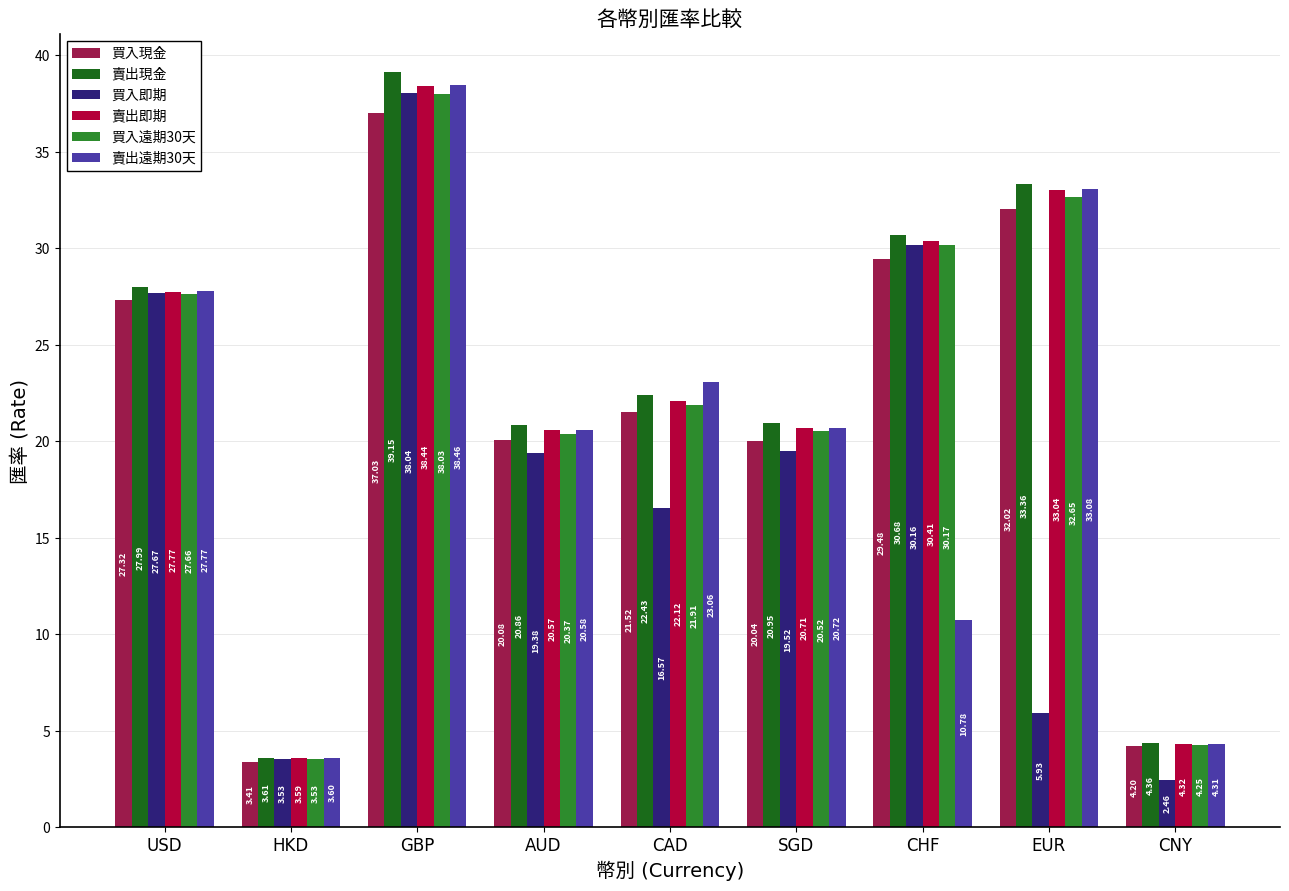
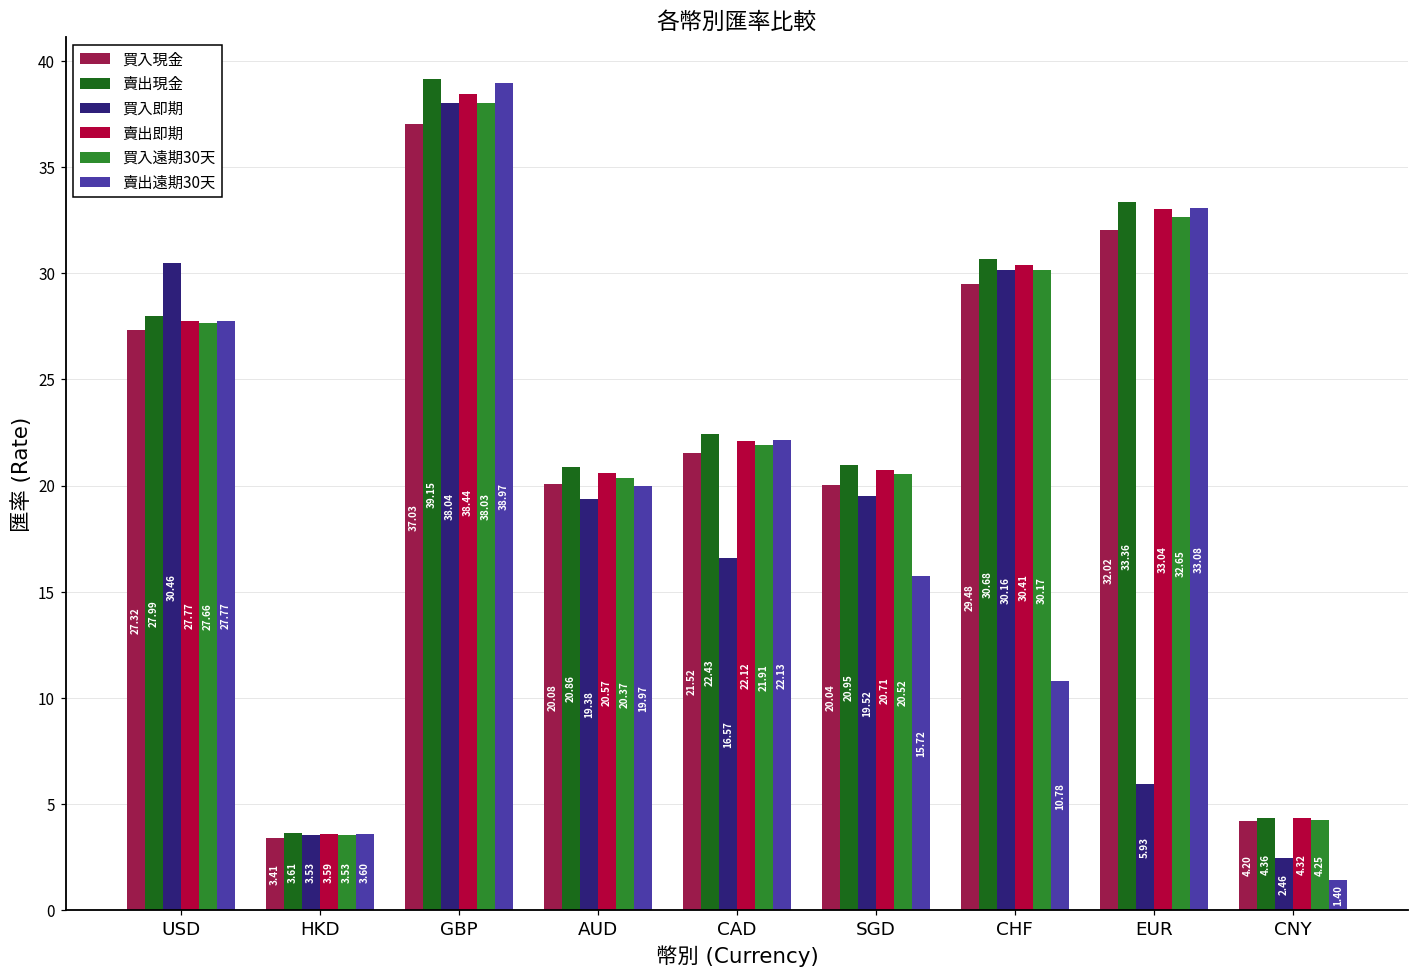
  {
    "買入即期": {
-     "USD": 27.67,
+     "USD": 30.46,
      "HKD": 3.53,
      "GBP": 38.04,
      "AUD": 19.38,
      "CAD": 16.57,
      "SGD": 19.52,
      "CHF": 30.16,
      "EUR": 5.93,
      "CNY": 2.46
    },
    "賣出遠期30天": {
      "USD": 27.77,
      "HKD": 3.60,
-     "GBP": 38.46,
-     "AUD": 20.58,
-     "CAD": 23.06,
-     "SGD": 20.72,
+     "GBP": 38.97,
+     "AUD": 19.97,
+     "CAD": 22.13,
+     "SGD": 15.72,
      "CHF": 10.78,
      "EUR": 33.08,
-     "CNY": 4.31
+     "CNY": 1.40
    }
  }
